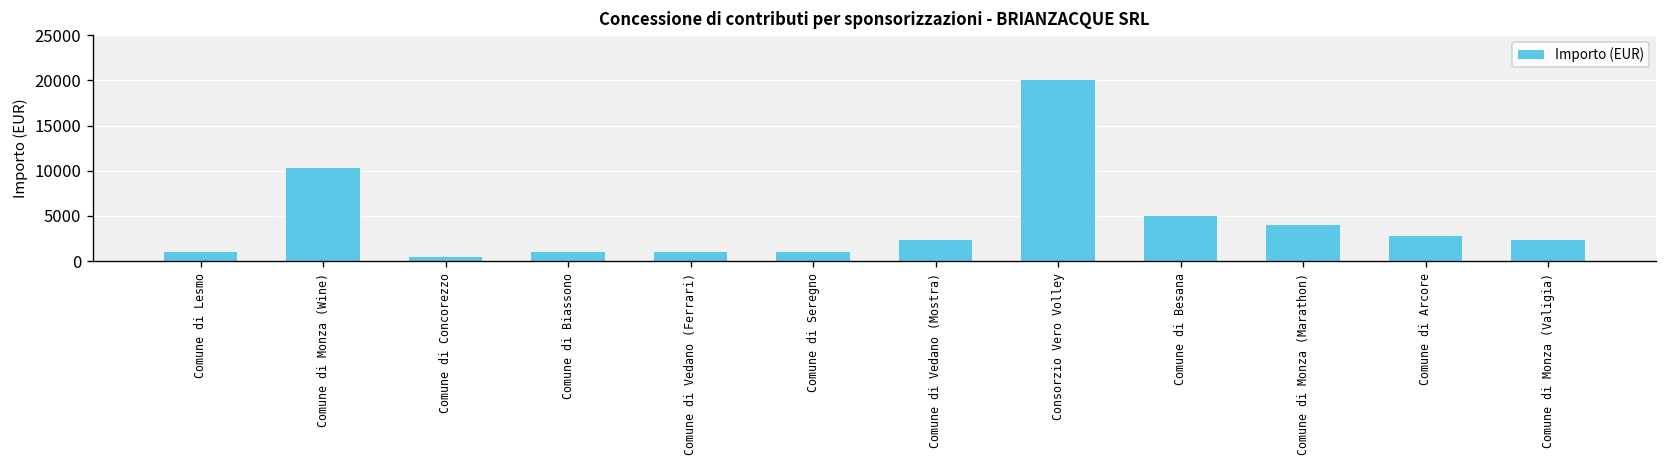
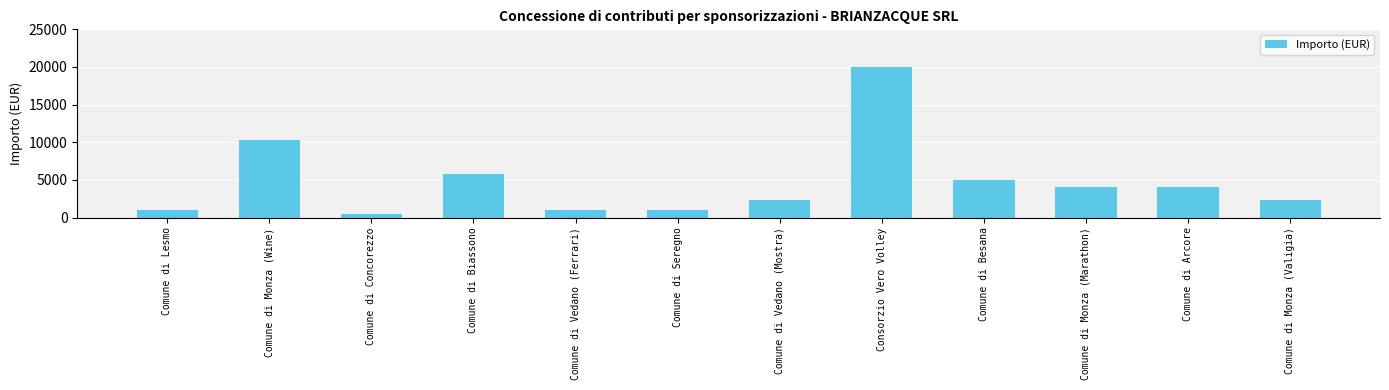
  {
    "Comune di Lesmo": 1000,
    "Comune di Monza (Wine)": 10000,
    "Comune di Concorezzo": 1000,
-   "Comune di Biassono": 1000,
+   "Comune di Biassono": 6000,
    "Comune di Vedano (Ferrari)": 1000,
    "Comune di Seregno": 1000,
    "Comune di Vedano (Mostra)": 2000,
    "Consorzio Vero Volley": 20000,
    "Comune di Besana": 5000,
    "Comune di Monza (Marathon)": 4000,
-   "Comune di Arcore": 3000,
+   "Comune di Arcore": 4000,
    "Comune di Monza (Valigia)": 2000
  }
